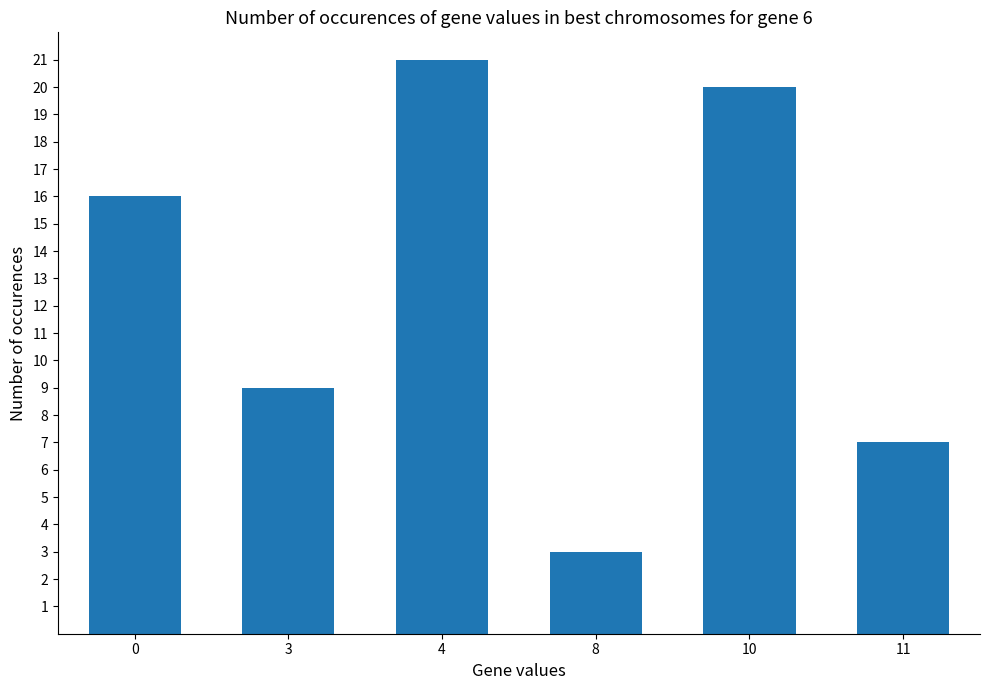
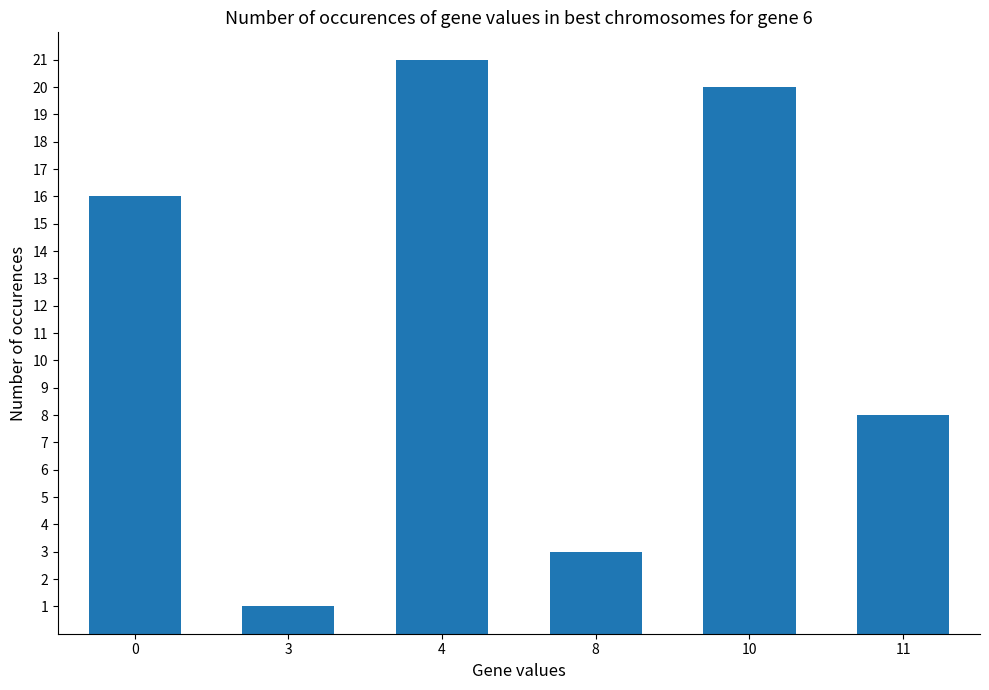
  {
    "0": 16,
-   "3": 9,
+   "3": 1,
    "4": 21,
    "8": 3,
    "10": 20,
-   "11": 7
+   "11": 8
  }
